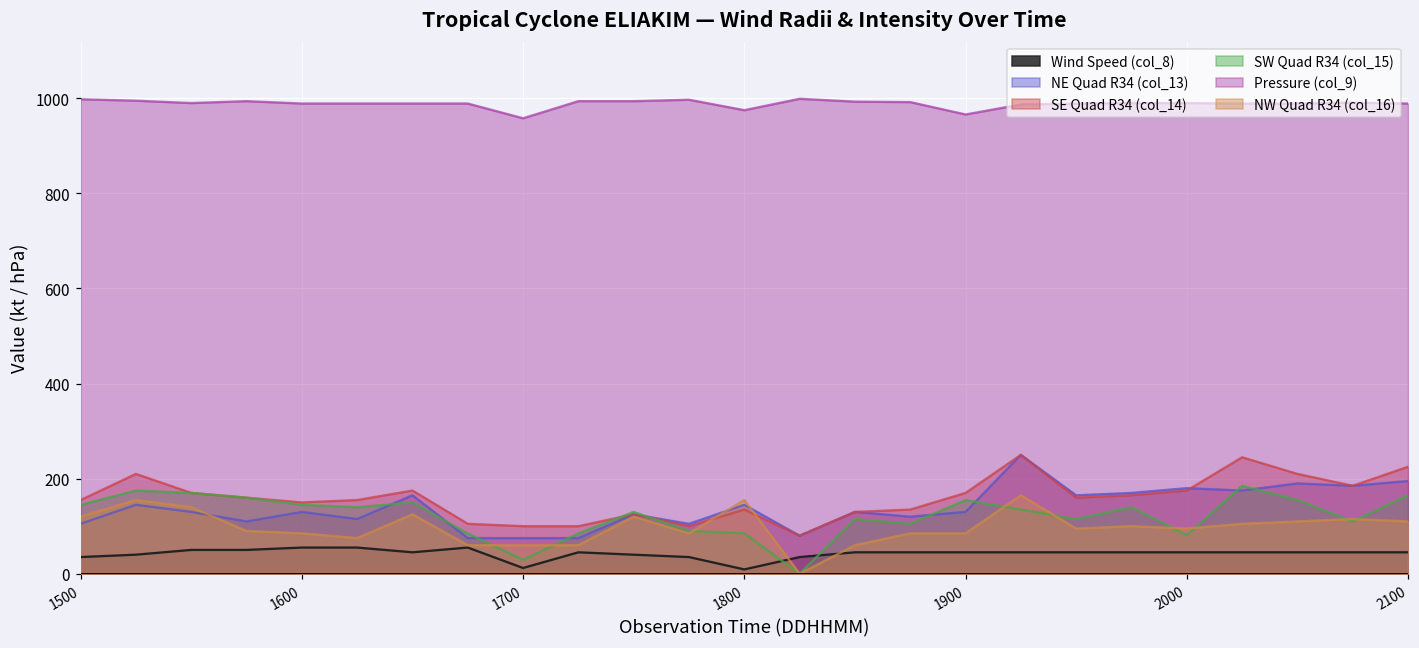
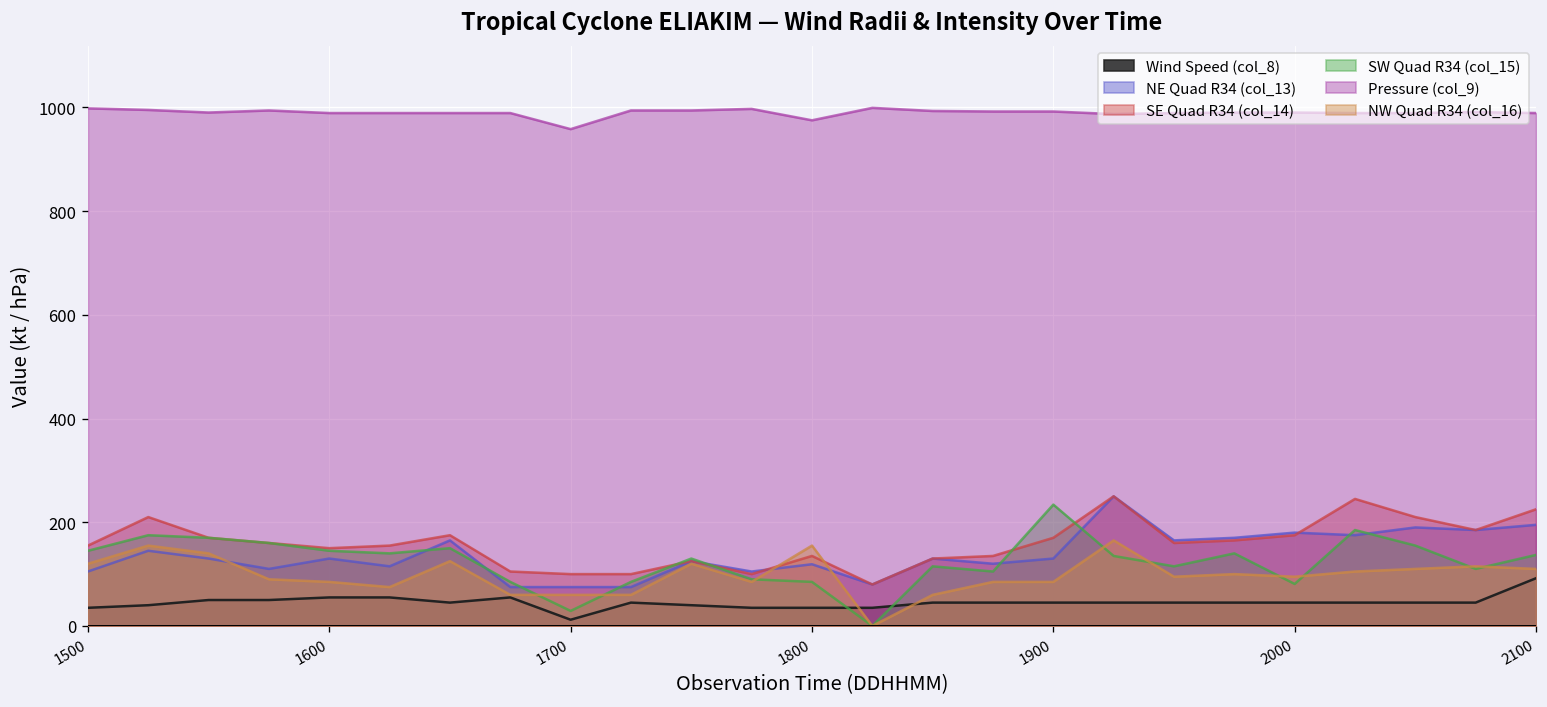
  {
    "Wind Speed (col_8)": {
      "1500": 40,
      "1600": 60,
      "1700": 10,
-     "1800": 10,
+     "1800": 40,
      "1900": 50,
      "2000": 50,
-     "2100": 50
+     "2100": 90
    },
    "NE Quad R34 (col_13)": {
      "1500": 110,
      "1600": 130,
      "1700": 80,
-     "1800": 150,
+     "1800": 120,
      "1900": 130,
      "2100": 200
    },
    "SW Quad R34 (col_15)": {
      "1500": 150,
      "1700": 30,
      "1800": 90,
-     "1900": 160,
+     "1900": 230,
      "2000": 80,
-     "2100": 170
+     "2100": 140
    },
    "Pressure (col_9)": {
      "1500": 1000,
      "1600": 990,
      "1700": 960,
      "1800": 980,
-     "1900": 970,
+     "1900": 990,
      "2100": 990
    }
  }
